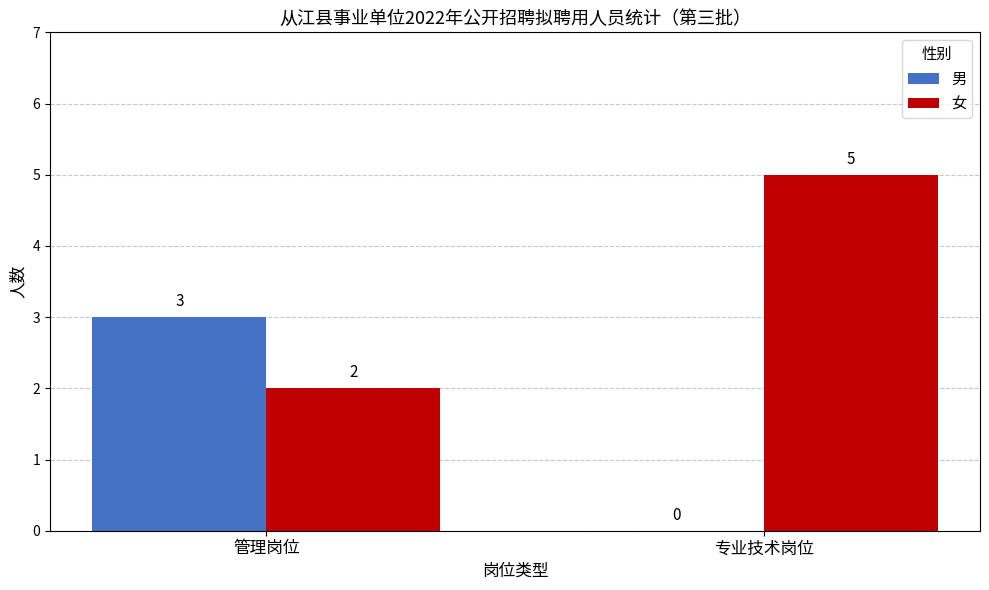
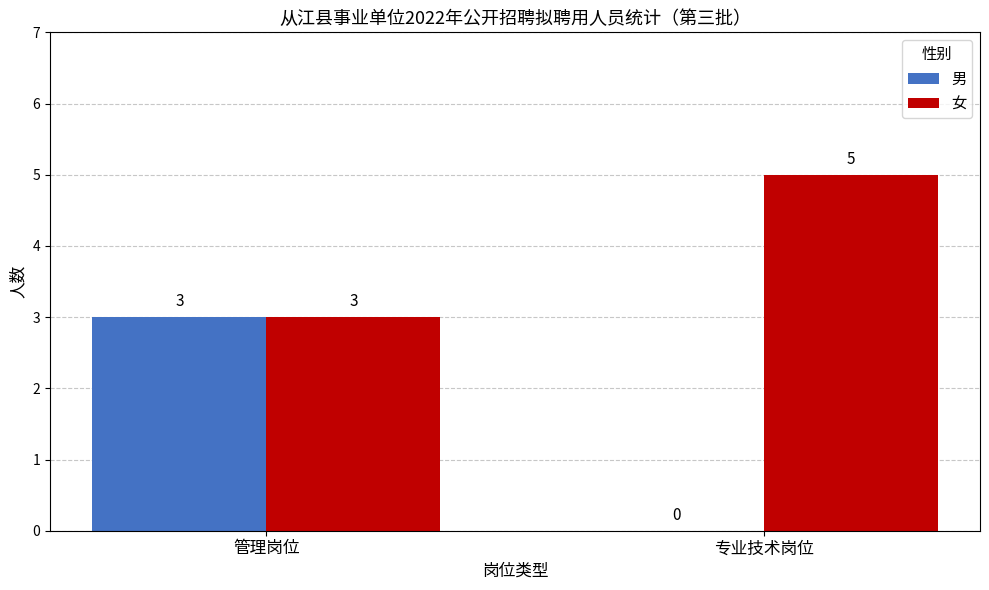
  {
    "男": {
      "管理岗位": 3,
      "专业技术岗位": 0
    },
    "女": {
-     "管理岗位": 2,
+     "管理岗位": 3,
      "专业技术岗位": 5
    }
  }
